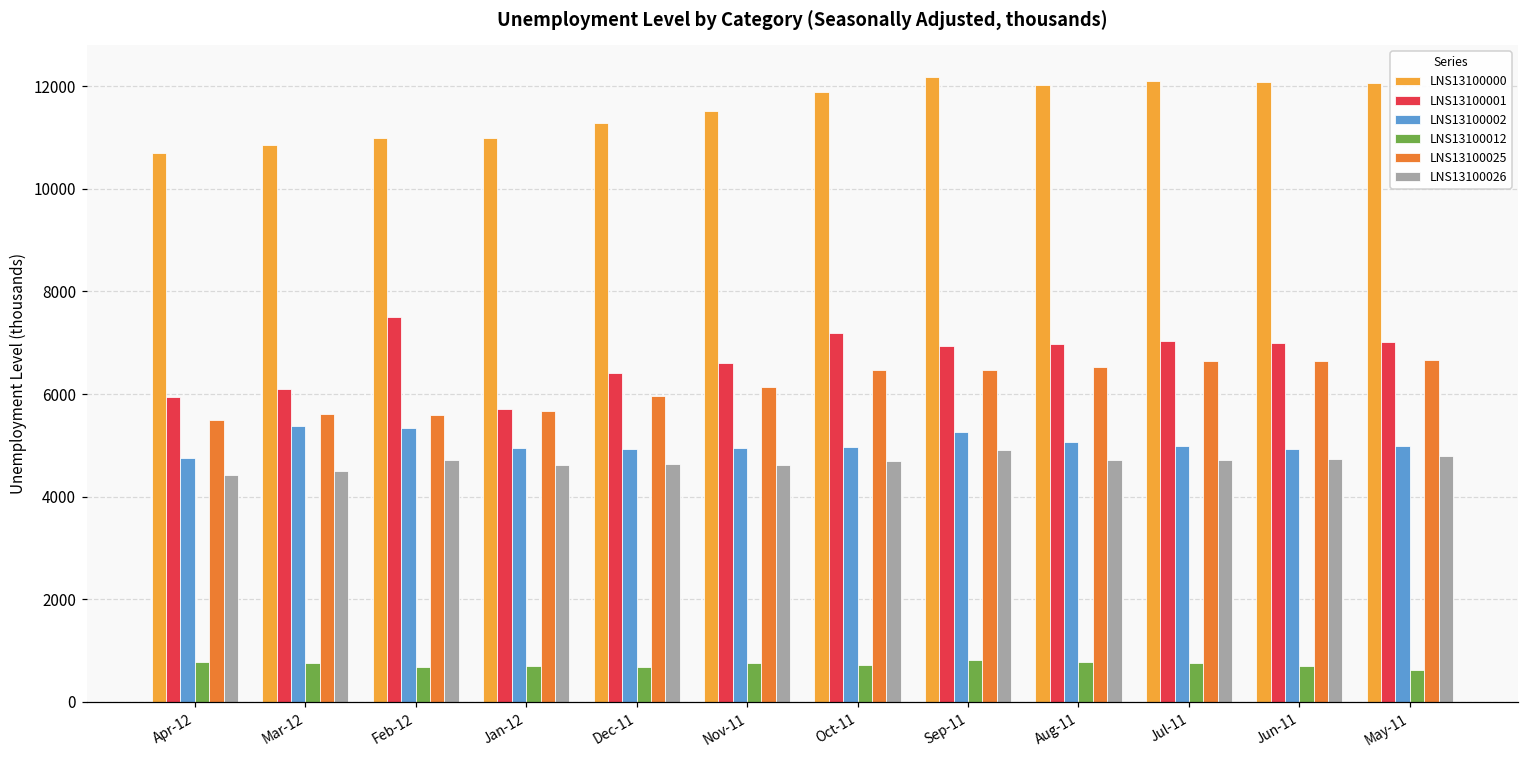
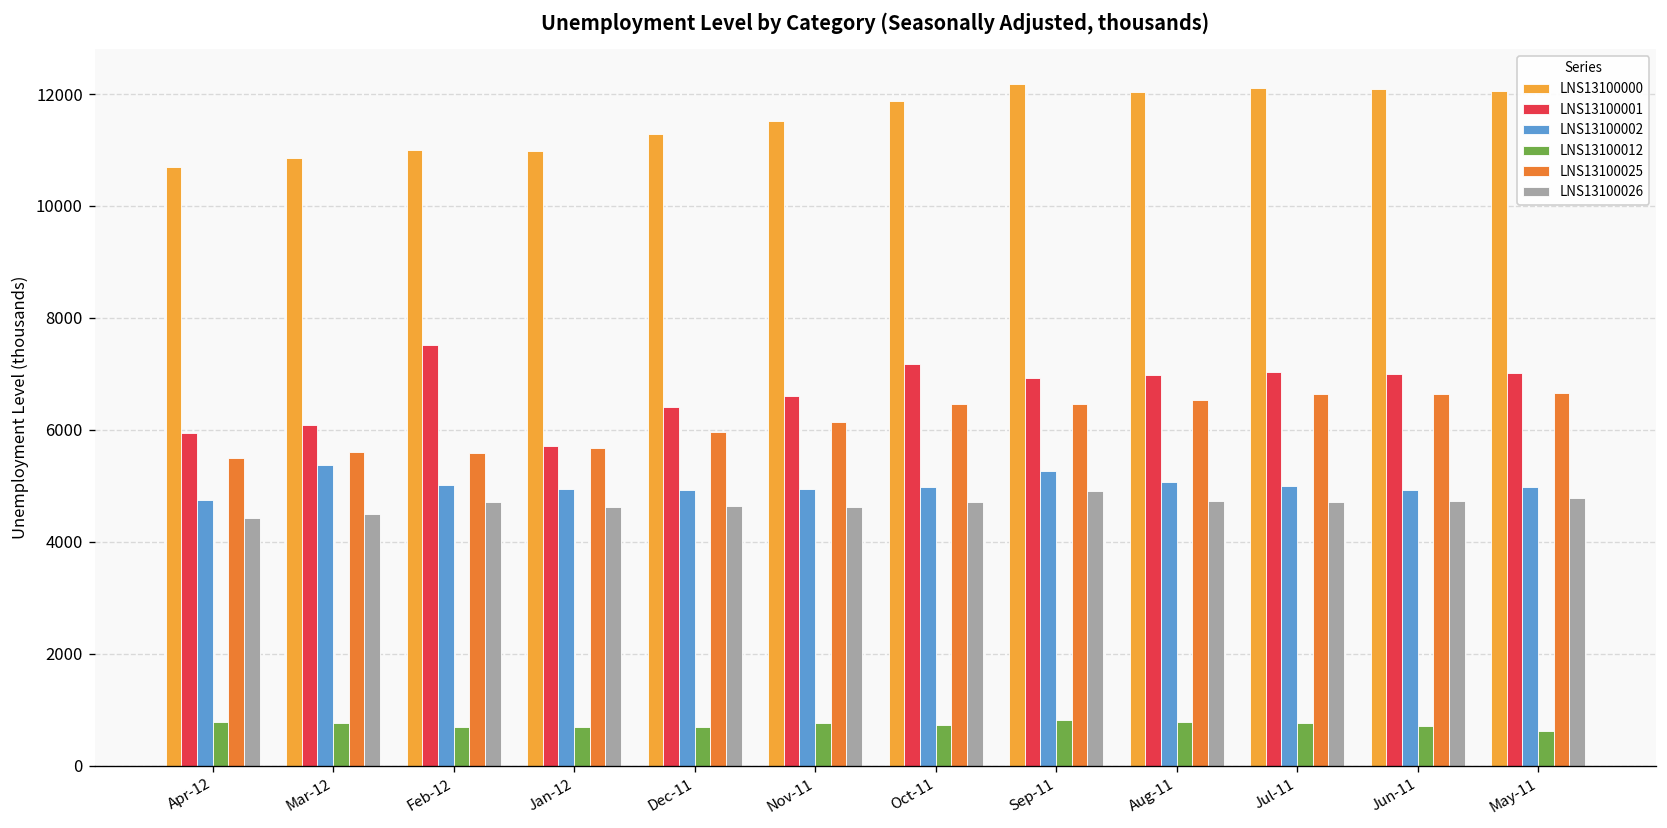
  {
    "LNS13100001": {
      "Apr-12": 5900,
      "Mar-12": 6100,
      "Feb-12": 7500,
      "Jan-12": 5700,
      "Dec-11": 6400,
      "Nov-11": 6600,
      "Oct-11": 7200,
      "Sep-11": 6900,
      "Aug-11": 7000,
      "Jul-11": 7000,
      "Jun-11": 7000,
      "May-11": 7000
    },
    "LNS13100002": {
      "Apr-12": 4800,
      "Mar-12": 5400,
-     "Feb-12": 5300,
+     "Feb-12": 5000,
      "Jan-12": 4900,
      "Dec-11": 4900,
      "Nov-11": 4900,
      "Oct-11": 5000,
      "Sep-11": 5300,
      "Aug-11": 5100,
      "Jul-11": 5000,
      "Jun-11": 4900,
      "May-11": 5000
    },
    "LNS13100012": {
      "Apr-12": 800,
      "Mar-12": 800,
      "Feb-12": 700,
      "Jan-12": 700,
      "Dec-11": 700,
      "Nov-11": 800,
      "Oct-11": 700,
      "Sep-11": 800,
      "Aug-11": 800,
      "Jul-11": 800,
      "Jun-11": 700,
      "May-11": 600
    },
    "LNS13100026": {
      "Apr-12": 4400,
      "Mar-12": 4500,
      "Feb-12": 4700,
      "Jan-12": 4600,
      "Dec-11": 4600,
      "Nov-11": 4600,
      "Oct-11": 4700,
      "Sep-11": 4900,
      "Aug-11": 4700,
      "Jul-11": 4700,
      "Jun-11": 4700,
      "May-11": 4800
    }
  }
